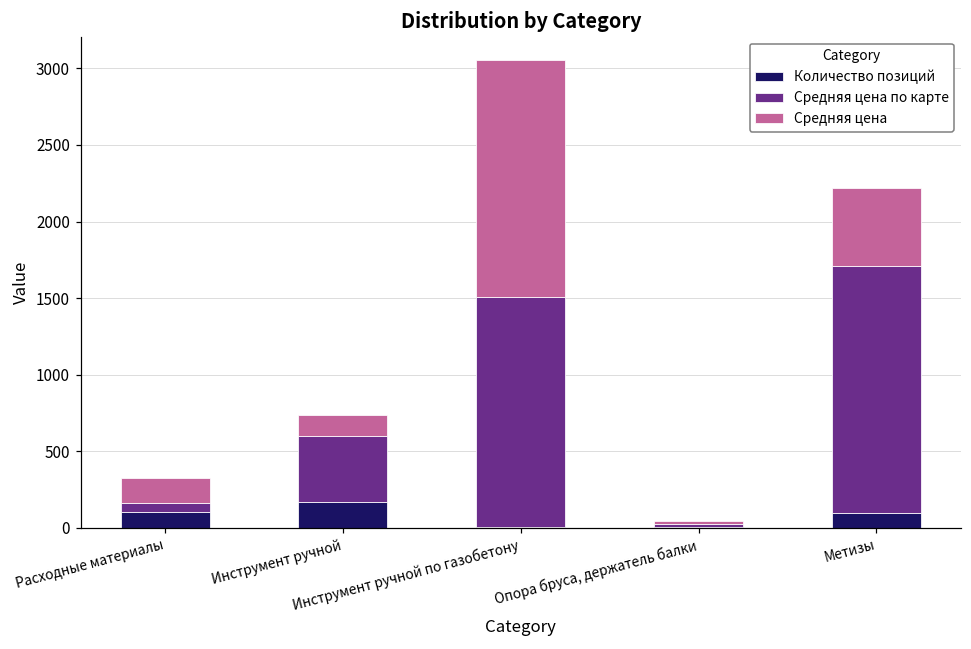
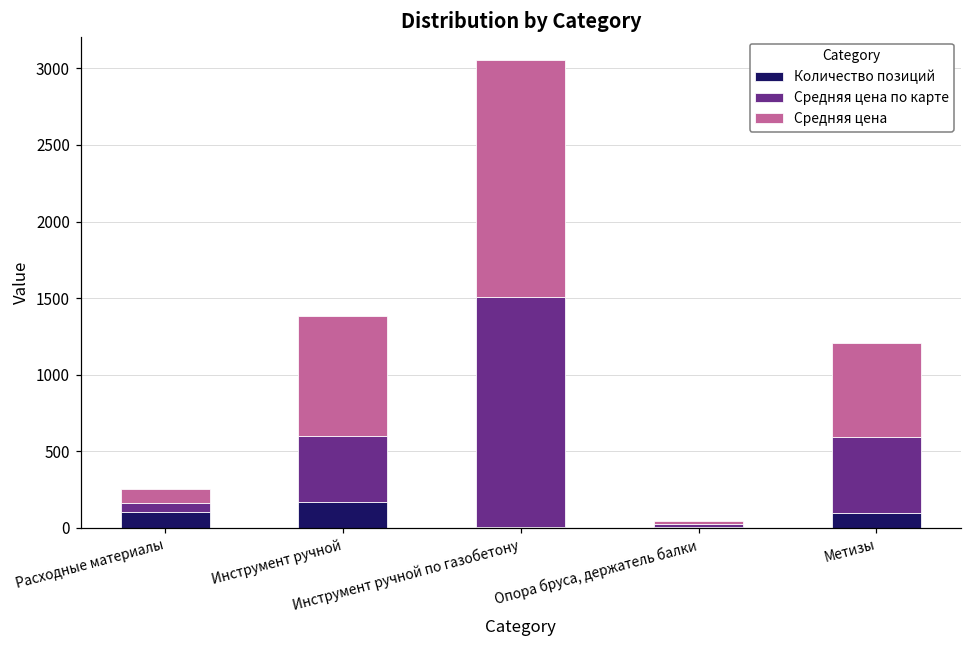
  {
    "Количество позиций": {
      "Расходные материалы": 100,
      "Инструмент ручной": 170,
      "Метизы": 90
    },
    "Средняя цена по карте": {
      "Расходные материалы": 60,
      "Инструмент ручной": 430,
      "Инструмент ручной по газобетону": 1500,
      "Опора бруса, держатель балки": 20,
-     "Метизы": 1620
+     "Метизы": 500
    },
    "Средняя цена": {
-     "Расходные материалы": 160,
-     "Инструмент ручной": 140,
+     "Расходные материалы": 90,
+     "Инструмент ручной": 780,
      "Инструмент ручной по газобетону": 1550,
      "Опора бруса, держатель балки": 20,
-     "Метизы": 510
+     "Метизы": 620
    }
  }
